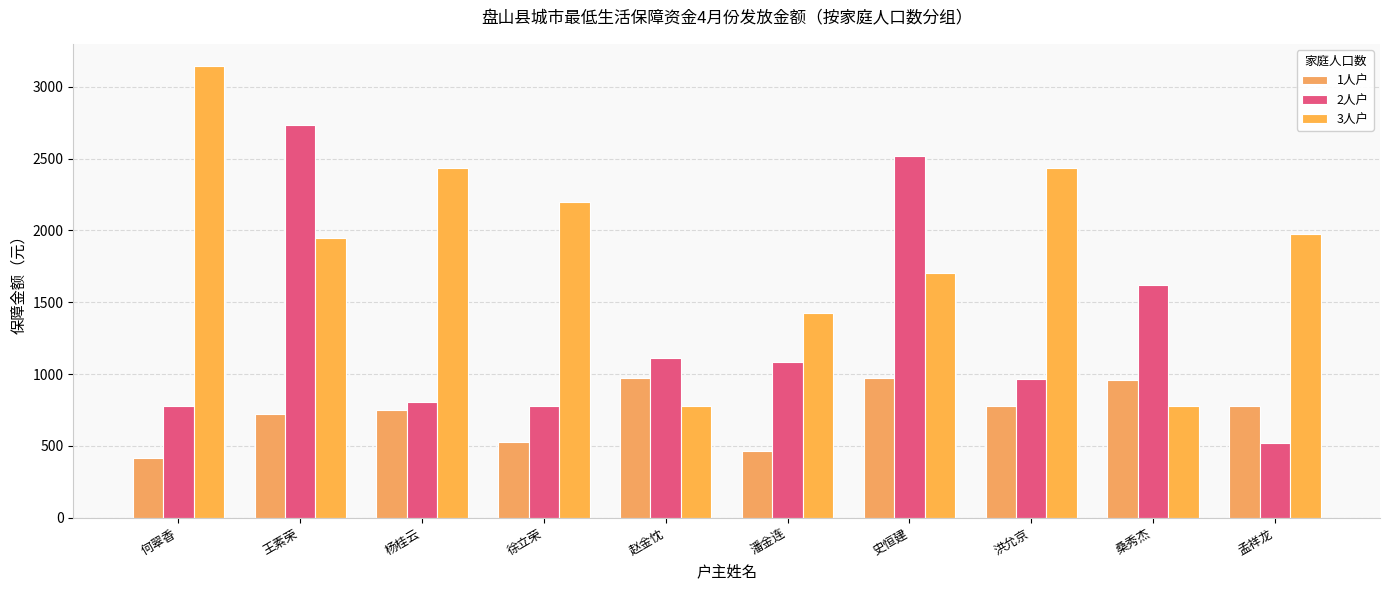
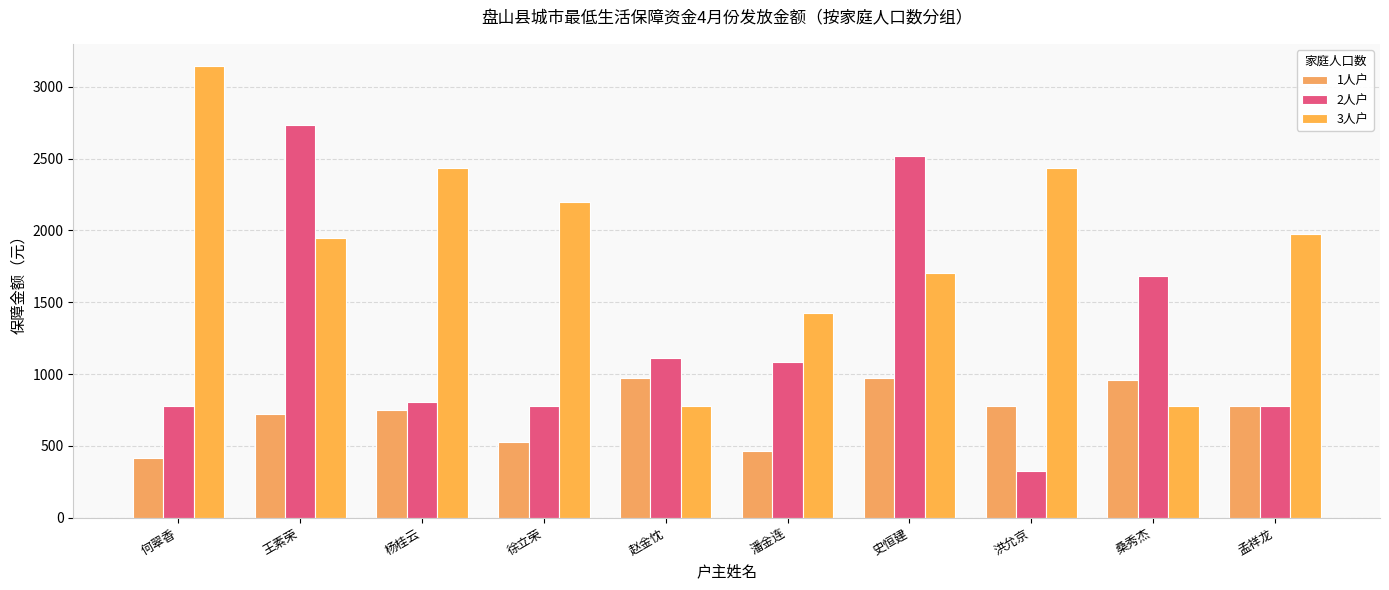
  {
    "2人户": {
      "何翠香": 780,
      "王素荣": 2730,
      "杨桂云": 810,
      "徐立荣": 780,
      "赵金忱": 1110,
      "潘金连": 1090,
      "史恒建": 2520,
-     "洪允京": 970,
-     "桑秀杰": 1620,
-     "孟祥龙": 520
+     "洪允京": 320,
+     "桑秀杰": 1680,
+     "孟祥龙": 780
    }
  }
